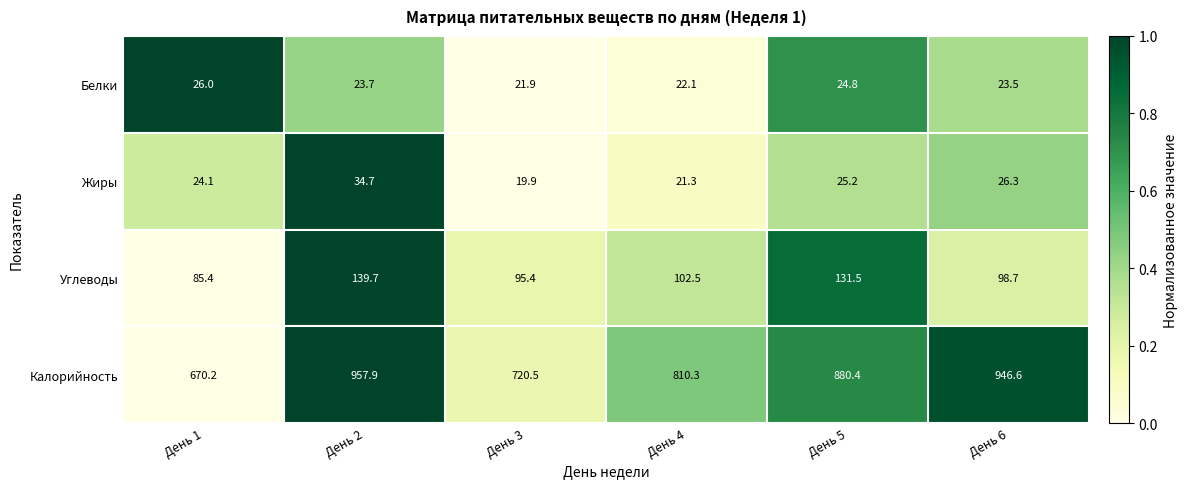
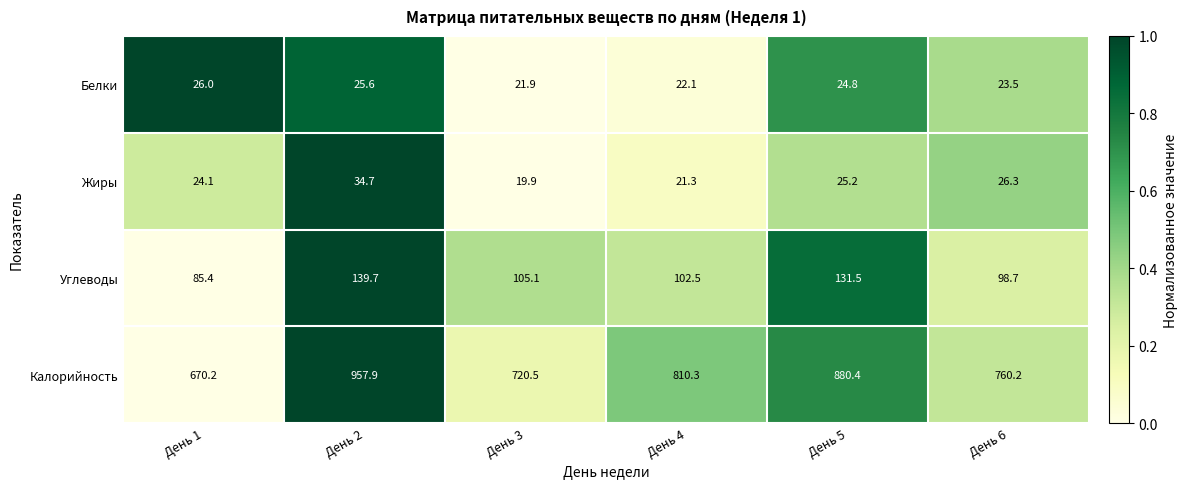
  {
    "Белки": {
      "День 1": 26.0,
-     "День 2": 23.7,
+     "День 2": 25.6,
      "День 3": 21.9,
      "День 4": 22.1,
      "День 5": 24.8,
      "День 6": 23.5
    },
    "Жиры": {
      "День 1": 24.1,
      "День 2": 34.7,
      "День 3": 19.9,
      "День 4": 21.3,
      "День 5": 25.2,
      "День 6": 26.3
    },
    "Углеводы": {
      "День 1": 85.4,
      "День 2": 139.7,
-     "День 3": 95.4,
+     "День 3": 105.1,
      "День 4": 102.5,
      "День 5": 131.5,
      "День 6": 98.7
    },
    "Калорийность": {
      "День 1": 670.2,
      "День 2": 957.9,
      "День 3": 720.5,
      "День 4": 810.3,
      "День 5": 880.4,
-     "День 6": 946.6
+     "День 6": 760.2
    }
  }
